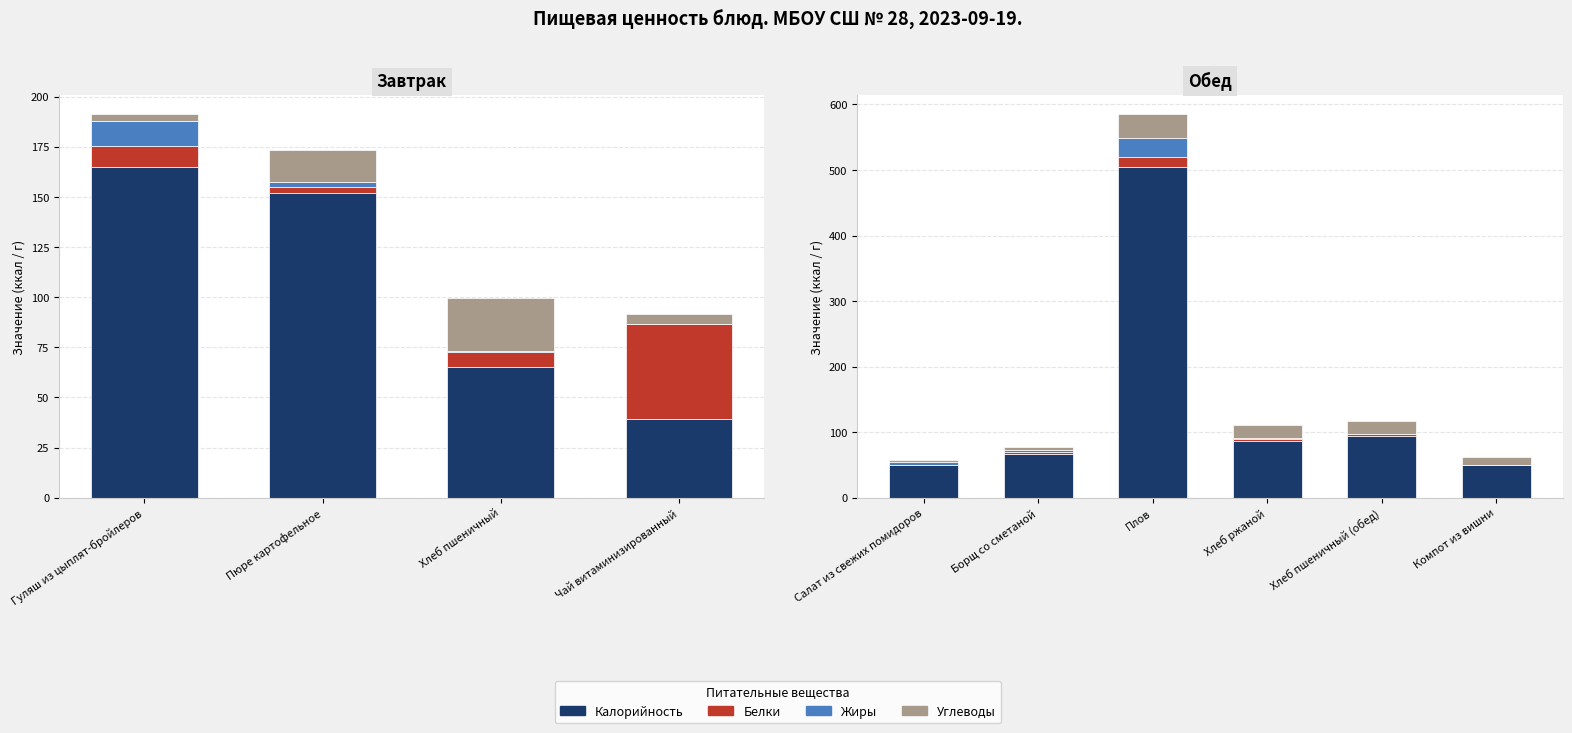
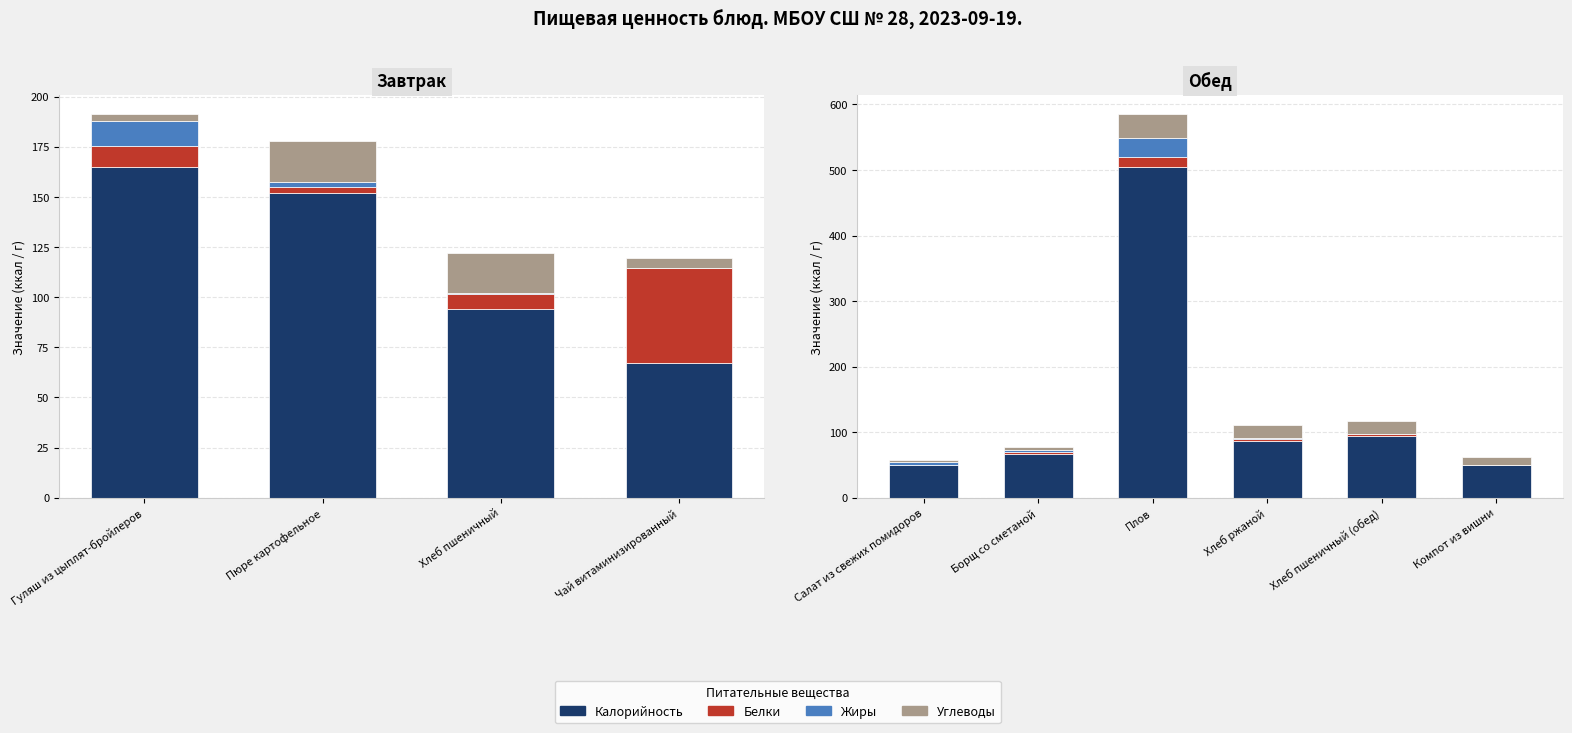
  {
    "Завтрак": {
      "Калорийность": {
        "Гуляш из цыплят-бройлеров": 165,
        "Пюре картофельное": 152,
-       "Хлеб пшеничный": 65,
-       "Чай витаминизированный": 39
+       "Хлеб пшеничный": 94,
+       "Чай витаминизированный": 67
      },
      "Белки": {
        "Гуляш из цыплят-бройлеров": 10,
        "Пюре картофельное": 3,
        "Хлеб пшеничный": 8,
        "Чай витаминизированный": 48
      },
      "Жиры": {
        "Гуляш из цыплят-бройлеров": 12,
        "Пюре картофельное": 2
      },
      "Углеводы": {
        "Гуляш из цыплят-бройлеров": 4,
-       "Пюре картофельное": 16,
-       "Хлеб пшеничный": 26,
+       "Пюре картофельное": 21,
+       "Хлеб пшеничный": 20,
        "Чай витаминизированный": 5
      }
    },
    "Обед": {
      "Калорийность": {
        "Салат из свежих помидоров": 50,
        "Борщ со сметаной": 70,
        "Плов": 510,
        "Хлеб ржаной": 90,
        "Хлеб пшеничный (обед)": 90,
        "Компот из вишни": 50
      },
      "Белки": {
        "Плов": 10
      },
      "Жиры": {
        "Салат из свежих помидоров": 0,
        "Плов": 30
      },
      "Углеводы": {
        "Борщ со сметаной": 10,
        "Плов": 40,
        "Хлеб ржаной": 20,
        "Хлеб пшеничный (обед)": 20,
        "Компот из вишни": 10
      }
    }
  }
